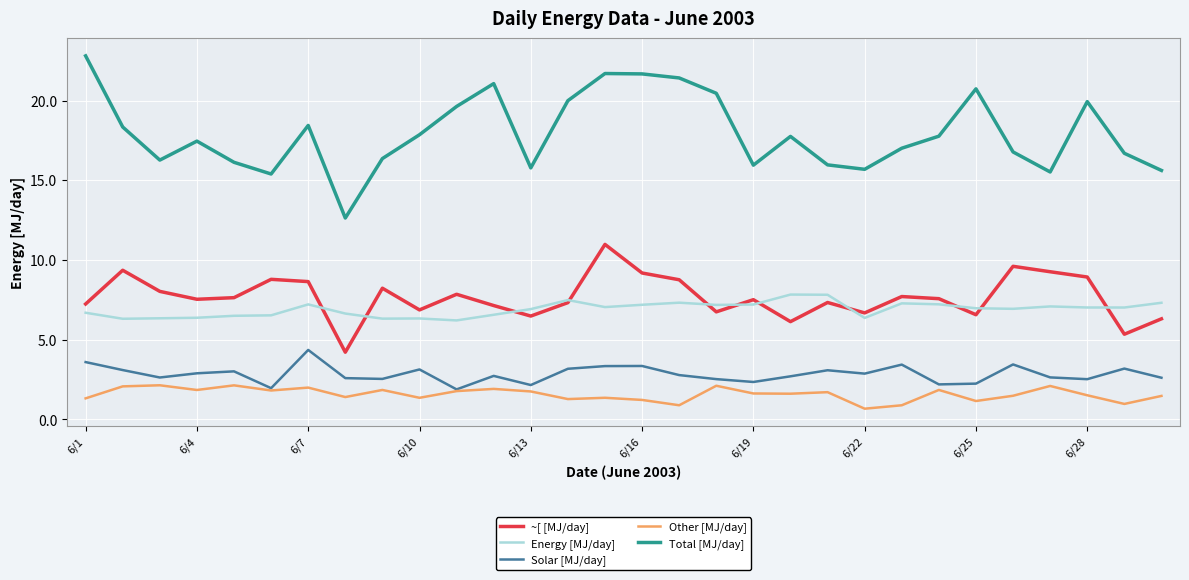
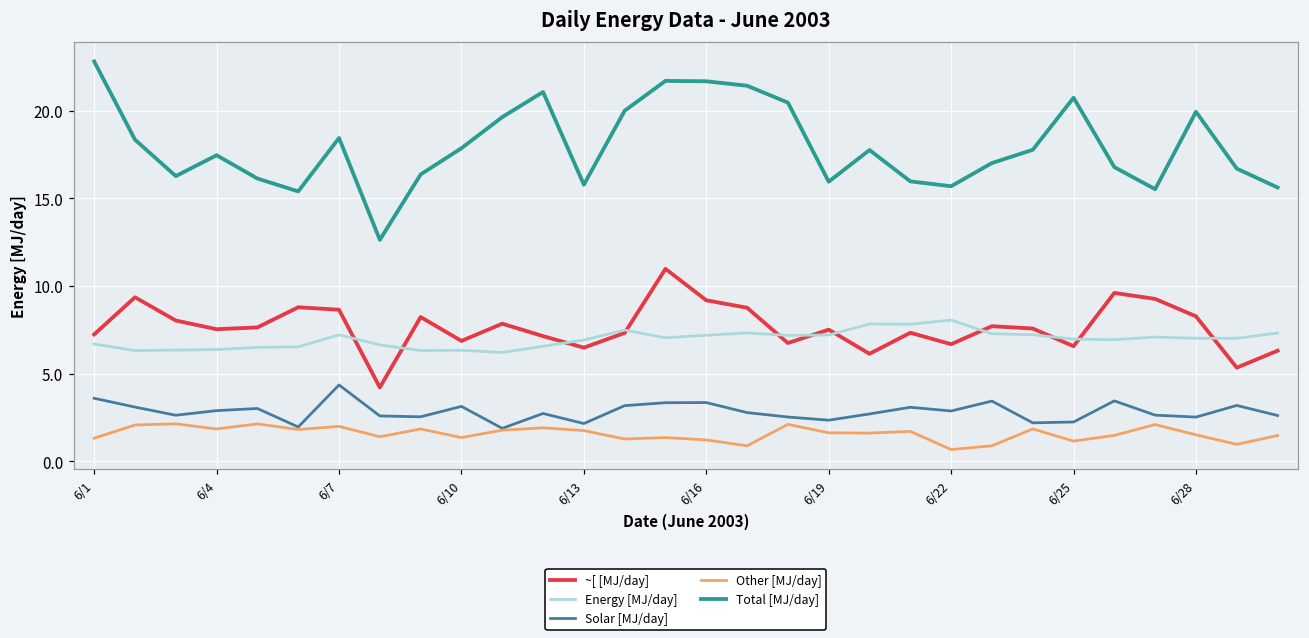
  {
    "~[ [MJ/day]": {
      "6/1": 7.2,
      "6/4": 7.5,
      "6/7": 8.6,
      "6/10": 6.9,
      "6/13": 6.5,
      "6/16": 9.2,
      "6/19": 7.5,
      "6/22": 6.7,
      "6/25": 6.6,
-     "6/28": 8.9
+     "6/28": 8.3
    },
    "Energy [MJ/day]": {
      "6/1": 6.7,
      "6/4": 6.4,
      "6/7": 7.2,
      "6/10": 6.3,
      "6/13": 6.9,
      "6/16": 7.2,
      "6/19": 7.2,
-     "6/22": 6.4,
+     "6/22": 8.1,
      "6/25": 7.0,
      "6/28": 7.0
    },
    "Other [MJ/day]": {
      "6/1": 1.3,
      "6/4": 1.8,
      "6/7": 2.0,
      "6/10": 1.4,
      "6/13": 1.8,
      "6/16": 1.2,
      "6/19": 1.6,
      "6/22": 0.7,
      "6/25": 1.2,
      "6/28": 1.5
    }
  }
